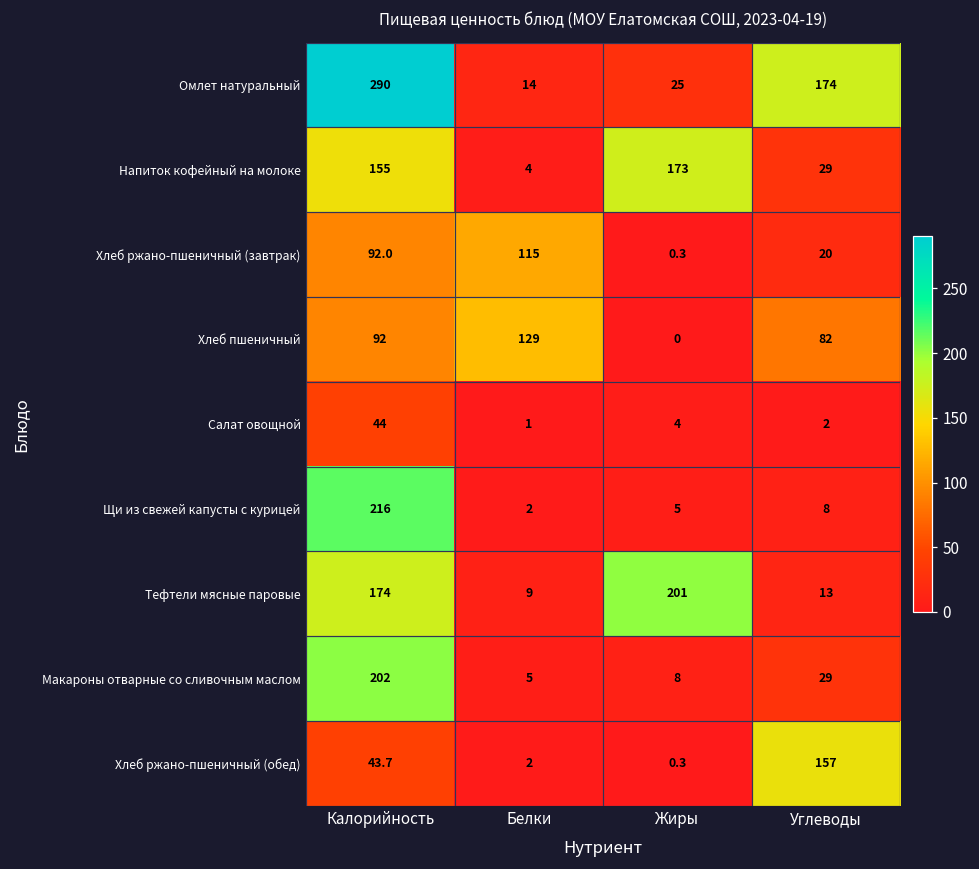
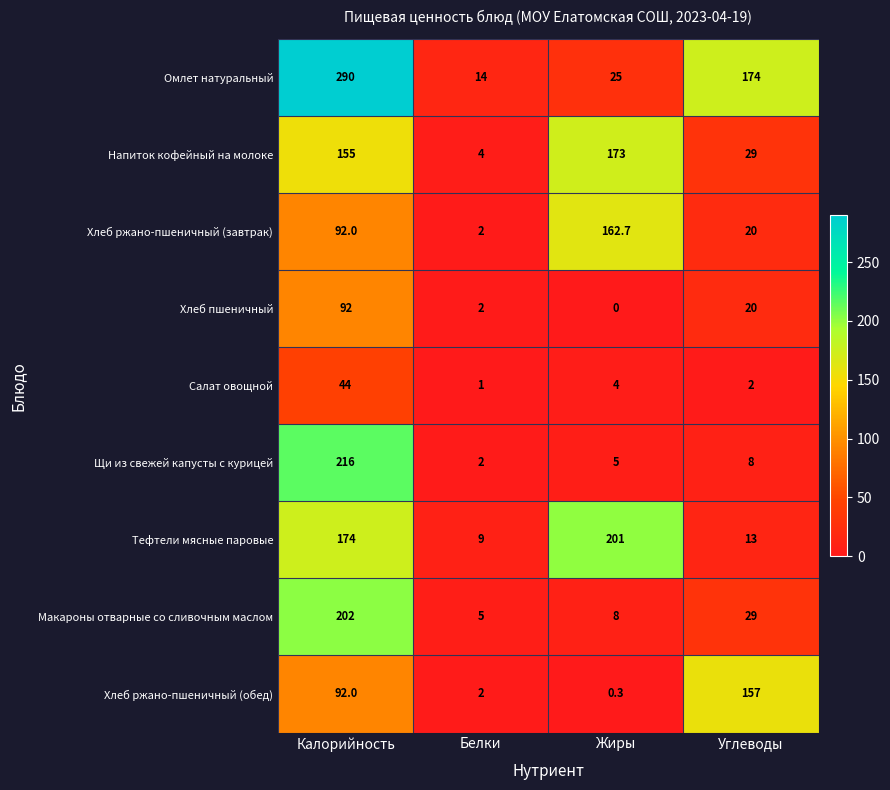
  {
    "Омлет натуральный": {
      "Калорийность": 290,
      "Белки": 14,
      "Жиры": 25,
      "Углеводы": 174
    },
    "Напиток кофейный на молоке": {
      "Калорийность": 155,
      "Белки": 4,
      "Жиры": 173,
      "Углеводы": 29
    },
    "Хлеб ржано-пшеничный (завтрак)": {
      "Калорийность": 92.0,
-     "Белки": 115,
-     "Жиры": 0.3,
+     "Белки": 2,
+     "Жиры": 162.7,
      "Углеводы": 20
    },
    "Хлеб пшеничный": {
      "Калорийность": 92,
-     "Белки": 129,
+     "Белки": 2,
      "Жиры": 0,
-     "Углеводы": 82
+     "Углеводы": 20
    },
    "Салат овощной": {
      "Калорийность": 44,
      "Белки": 1,
      "Жиры": 4,
      "Углеводы": 2
    },
    "Щи из свежей капусты с курицей": {
      "Калорийность": 216,
      "Белки": 2,
      "Жиры": 5,
      "Углеводы": 8
    },
    "Тефтели мясные паровые": {
      "Калорийность": 174,
      "Белки": 9,
      "Жиры": 201,
      "Углеводы": 13
    },
    "Макароны отварные со сливочным маслом": {
      "Калорийность": 202,
      "Белки": 5,
      "Жиры": 8,
      "Углеводы": 29
    },
    "Хлеб ржано-пшеничный (обед)": {
-     "Калорийность": 43.7,
+     "Калорийность": 92.0,
      "Белки": 2,
      "Жиры": 0.3,
      "Углеводы": 157
    }
  }
